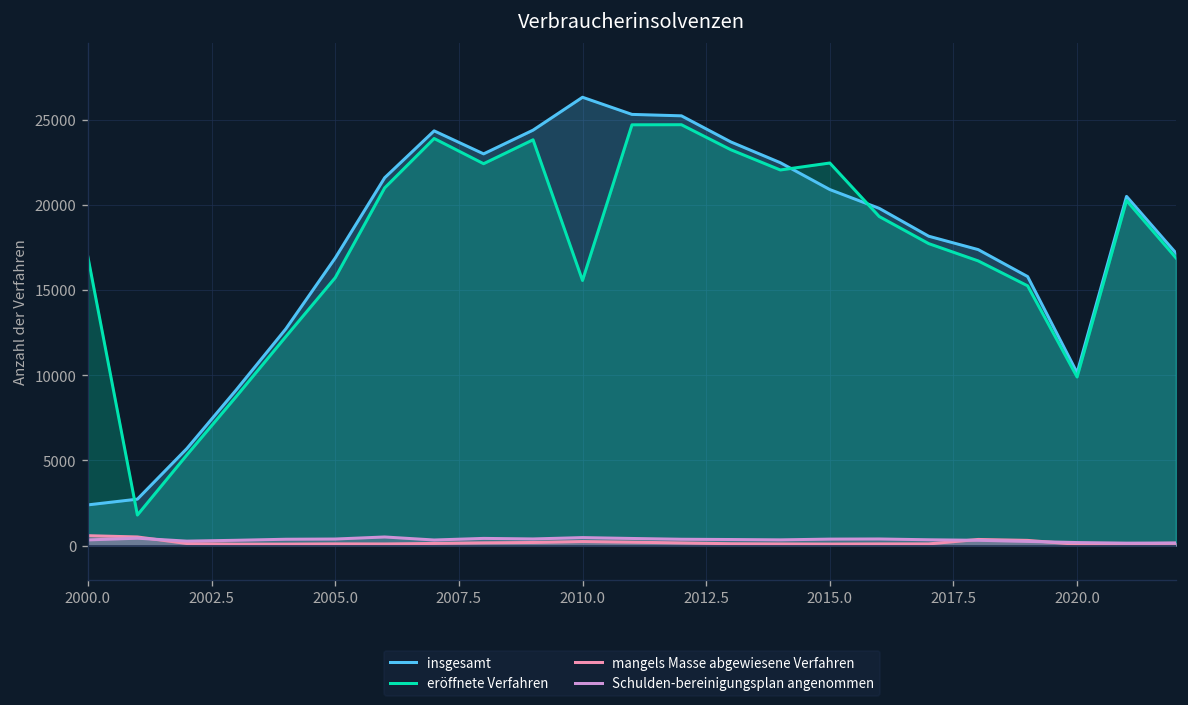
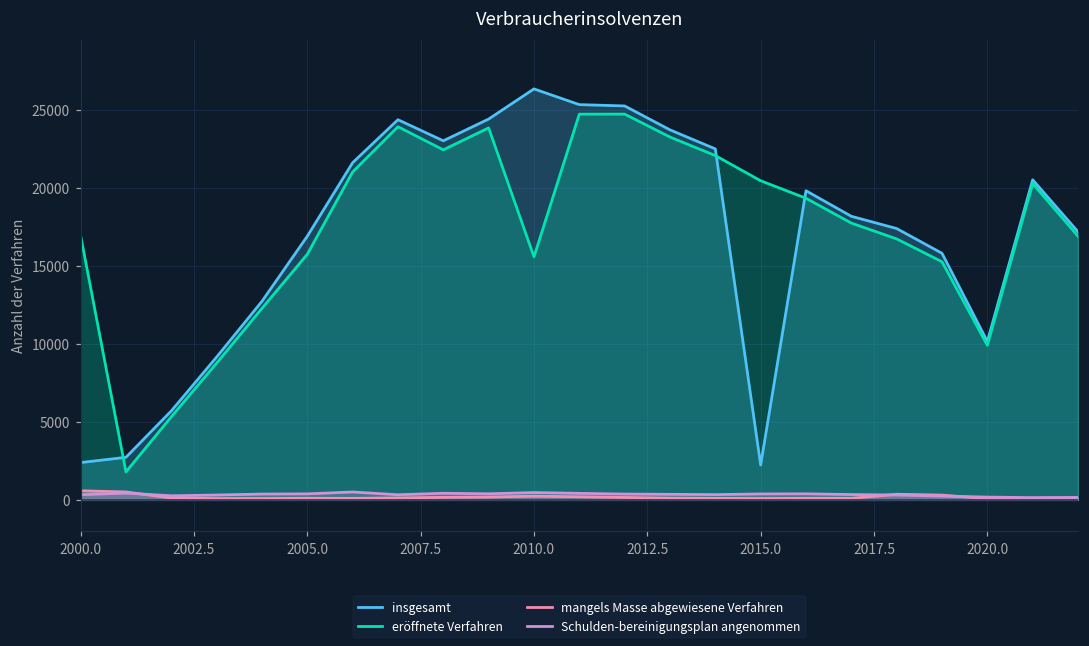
  {
    "insgesamt": {
      "2000.0": 2400,
      "2005.0": 16900,
      "2010.0": 26300,
-     "2015.0": 20900,
+     "2015.0": 2200,
      "2020.0": 10100
    },
    "eröffnete Verfahren": {
      "2000.0": 16900,
      "2005.0": 15700,
      "2010.0": 15600,
-     "2015.0": 22500,
+     "2015.0": 20400,
      "2020.0": 9900
    }
  }
